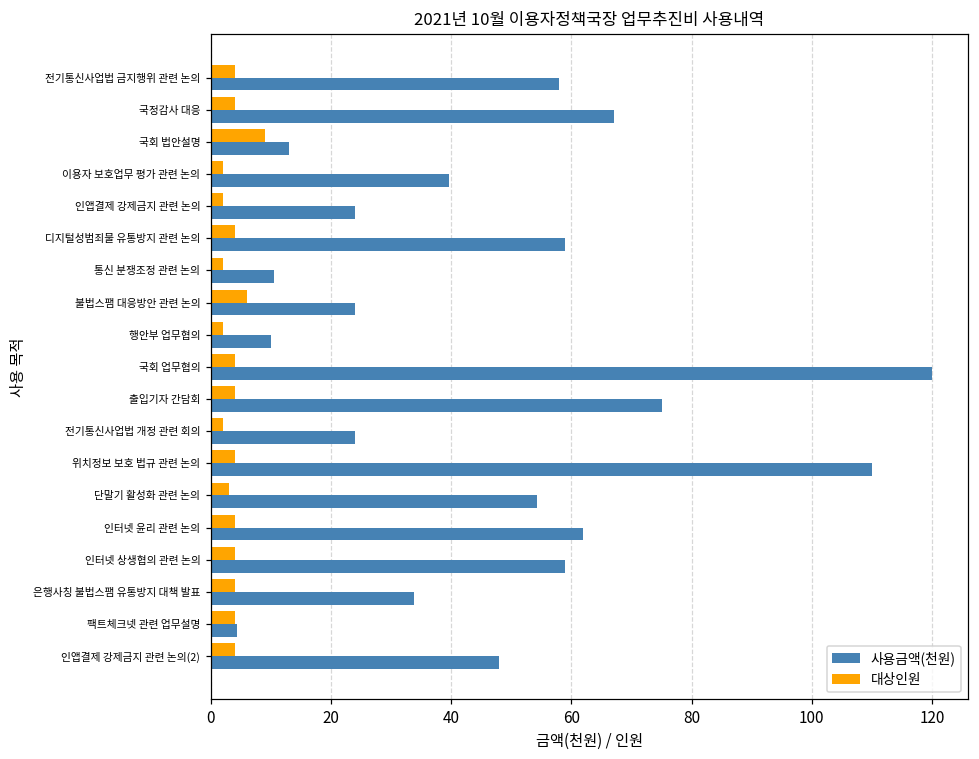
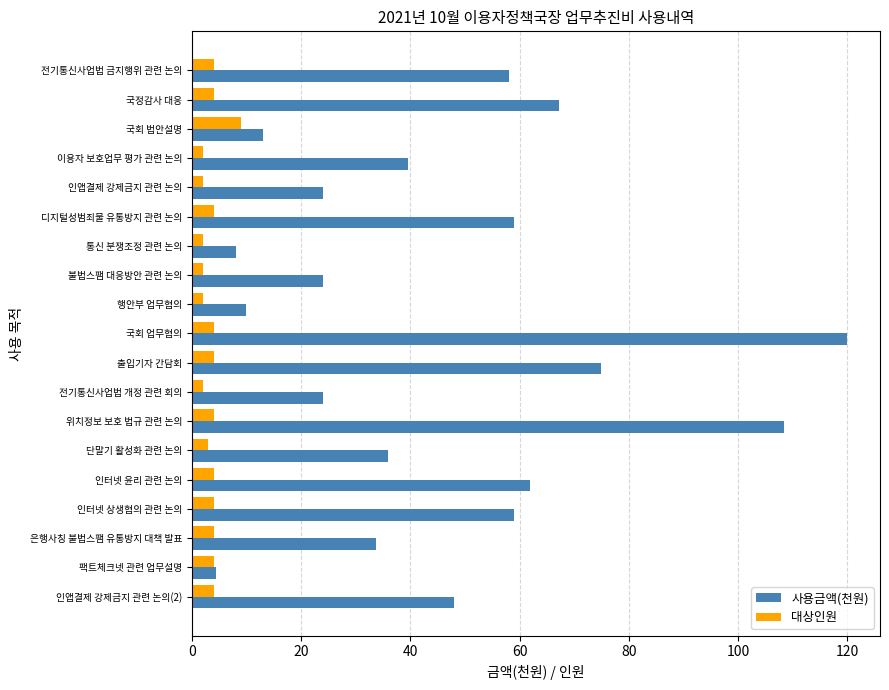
  {
    "사용금액(천원)": {
      "전기통신사업법 금지행위 관련 논의": 58,
      "국정감사 대응": 67,
      "국회 법안설명": 13,
      "이용자 보호업무 평가 관련 논의": 40,
      "인앱결제 강제금지 관련 논의": 24,
      "디지털성범죄물 유통방지 관련 논의": 59,
-     "통신 분쟁조정 관련 논의": 11,
+     "통신 분쟁조정 관련 논의": 8,
      "불법스팸 대응방안 관련 논의": 24,
      "행안부 업무협의": 10,
      "국회 업무협의": 120,
      "출입기자 간담회": 75,
      "전기통신사업법 개정 관련 회의": 24,
-     "위치정보 보호 법규 관련 논의": 110,
-     "단말기 활성화 관련 논의": 54,
+     "위치정보 보호 법규 관련 논의": 108,
+     "단말기 활성화 관련 논의": 36,
      "인터넷 윤리 관련 논의": 62,
      "인터넷 상생협의 관련 논의": 59,
      "은행사칭 불법스팸 유통방지 대책 발표": 34,
      "팩트체크넷 관련 업무설명": 4,
      "인앱결제 강제금지 관련 논의(2)": 48
    },
    "대상인원": {
      "전기통신사업법 금지행위 관련 논의": 4,
      "국정감사 대응": 4,
      "국회 법안설명": 9,
      "이용자 보호업무 평가 관련 논의": 2,
      "인앱결제 강제금지 관련 논의": 2,
      "디지털성범죄물 유통방지 관련 논의": 4,
      "통신 분쟁조정 관련 논의": 2,
-     "불법스팸 대응방안 관련 논의": 6,
+     "불법스팸 대응방안 관련 논의": 2,
      "행안부 업무협의": 2,
      "국회 업무협의": 4,
      "출입기자 간담회": 4,
      "전기통신사업법 개정 관련 회의": 2,
      "위치정보 보호 법규 관련 논의": 4,
      "단말기 활성화 관련 논의": 3,
      "인터넷 윤리 관련 논의": 4,
      "인터넷 상생협의 관련 논의": 4,
      "은행사칭 불법스팸 유통방지 대책 발표": 4,
      "팩트체크넷 관련 업무설명": 4,
      "인앱결제 강제금지 관련 논의(2)": 4
    }
  }
